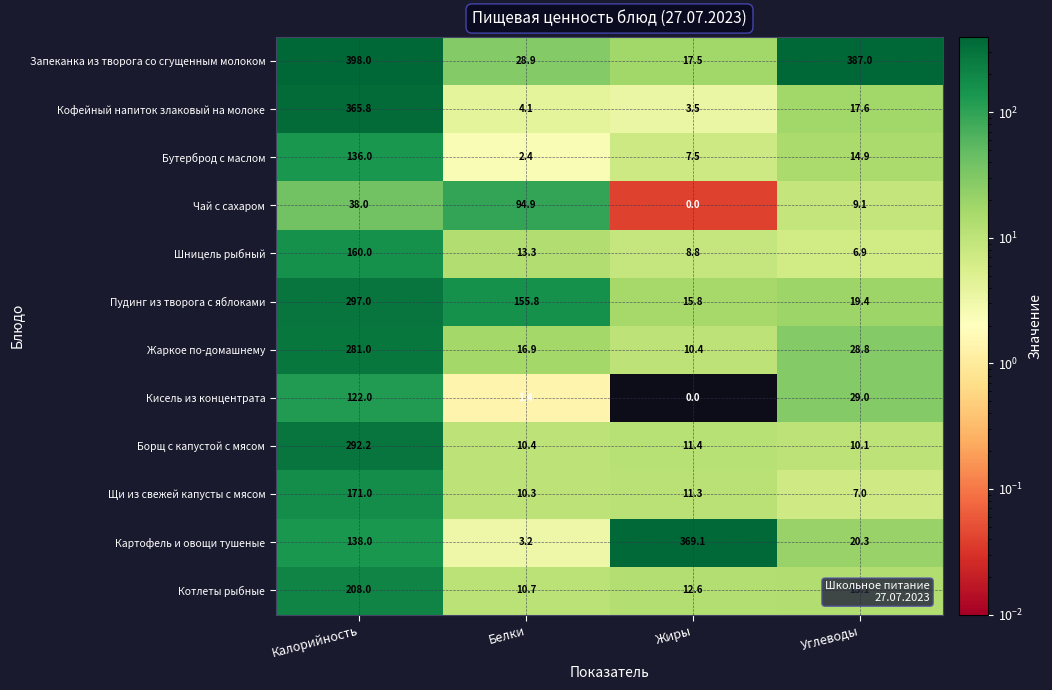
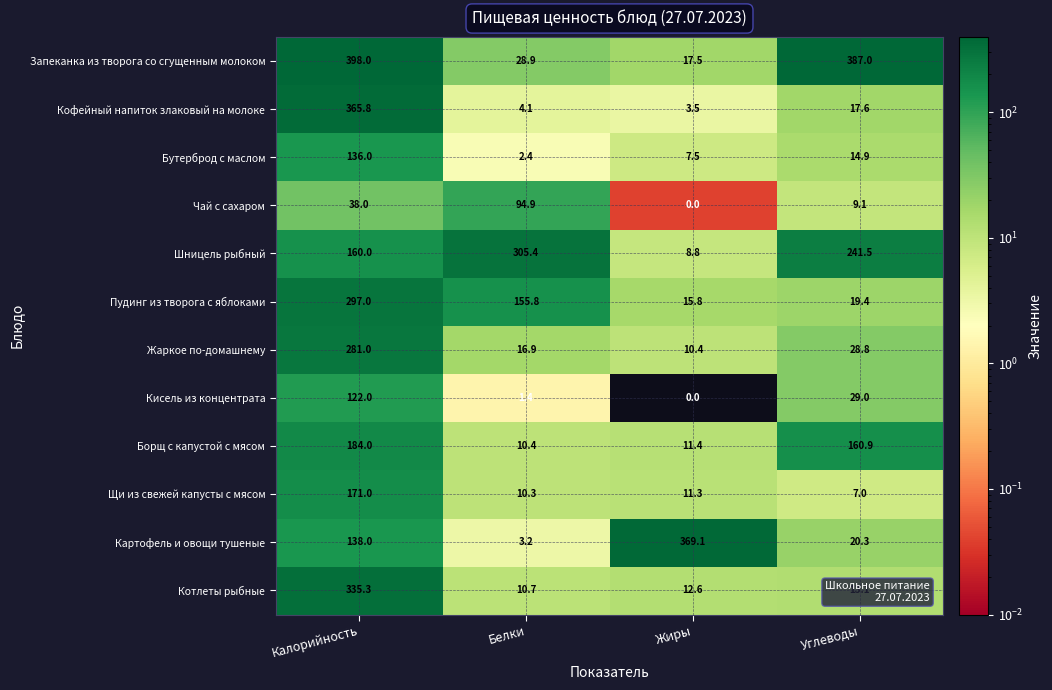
  {
    "Запеканка из творога со сгущенным молоком": {
      "Калорийность": 398.0,
      "Белки": 28.9,
      "Жиры": 17.5,
      "Углеводы": 387.0
    },
    "Кофейный напиток злаковый на молоке": {
      "Калорийность": 365.8,
      "Белки": 4.1,
      "Жиры": 3.5,
      "Углеводы": 17.6
    },
    "Бутерброд с маслом": {
      "Калорийность": 136.0,
      "Белки": 2.4,
      "Жиры": 7.5,
      "Углеводы": 14.9
    },
    "Чай с сахаром": {
      "Калорийность": 38.0,
      "Белки": 94.9,
      "Жиры": 0.0,
      "Углеводы": 9.1
    },
    "Шницель рыбный": {
      "Калорийность": 160.0,
-     "Белки": 13.3,
+     "Белки": 305.4,
      "Жиры": 8.8,
-     "Углеводы": 6.9
+     "Углеводы": 241.5
    },
    "Пудинг из творога с яблоками": {
      "Калорийность": 297.0,
      "Белки": 155.8,
      "Жиры": 15.8,
      "Углеводы": 19.4
    },
    "Жаркое по-домашнему": {
      "Калорийность": 281.0,
      "Белки": 16.9,
      "Жиры": 10.4,
      "Углеводы": 28.8
    },
    "Кисель из концентрата": {
      "Калорийность": 122.0,
      "Белки": 1.4,
      "Жиры": 0.0,
      "Углеводы": 29.0
    },
    "Борщ с капустой с мясом": {
-     "Калорийность": 292.2,
+     "Калорийность": 184.0,
      "Белки": 10.4,
      "Жиры": 11.4,
-     "Углеводы": 10.1
+     "Углеводы": 160.9
    },
    "Щи из свежей капусты с мясом": {
      "Калорийность": 171.0,
      "Белки": 10.3,
      "Жиры": 11.3,
      "Углеводы": 7.0
    },
    "Картофель и овощи тушеные": {
      "Калорийность": 138.0,
      "Белки": 3.2,
      "Жиры": 369.1,
      "Углеводы": 20.3
    },
    "Котлеты рыбные": {
-     "Калорийность": 208.0,
+     "Калорийность": 335.3,
      "Белки": 10.7,
      "Жиры": 12.6
    }
  }
